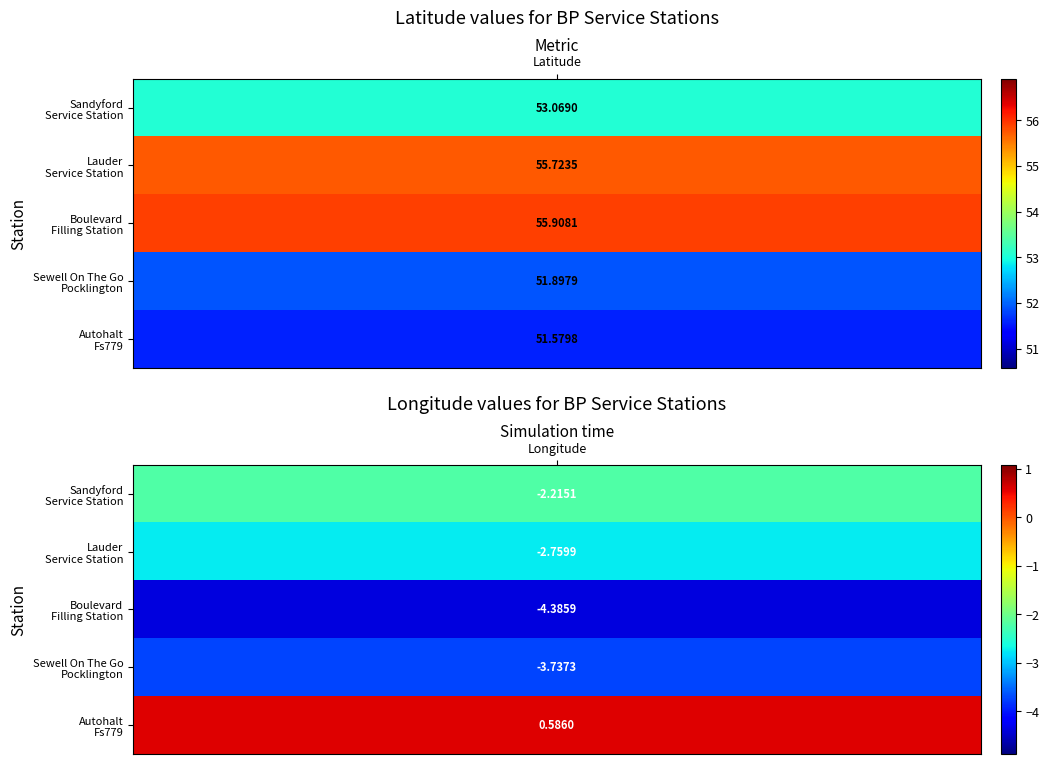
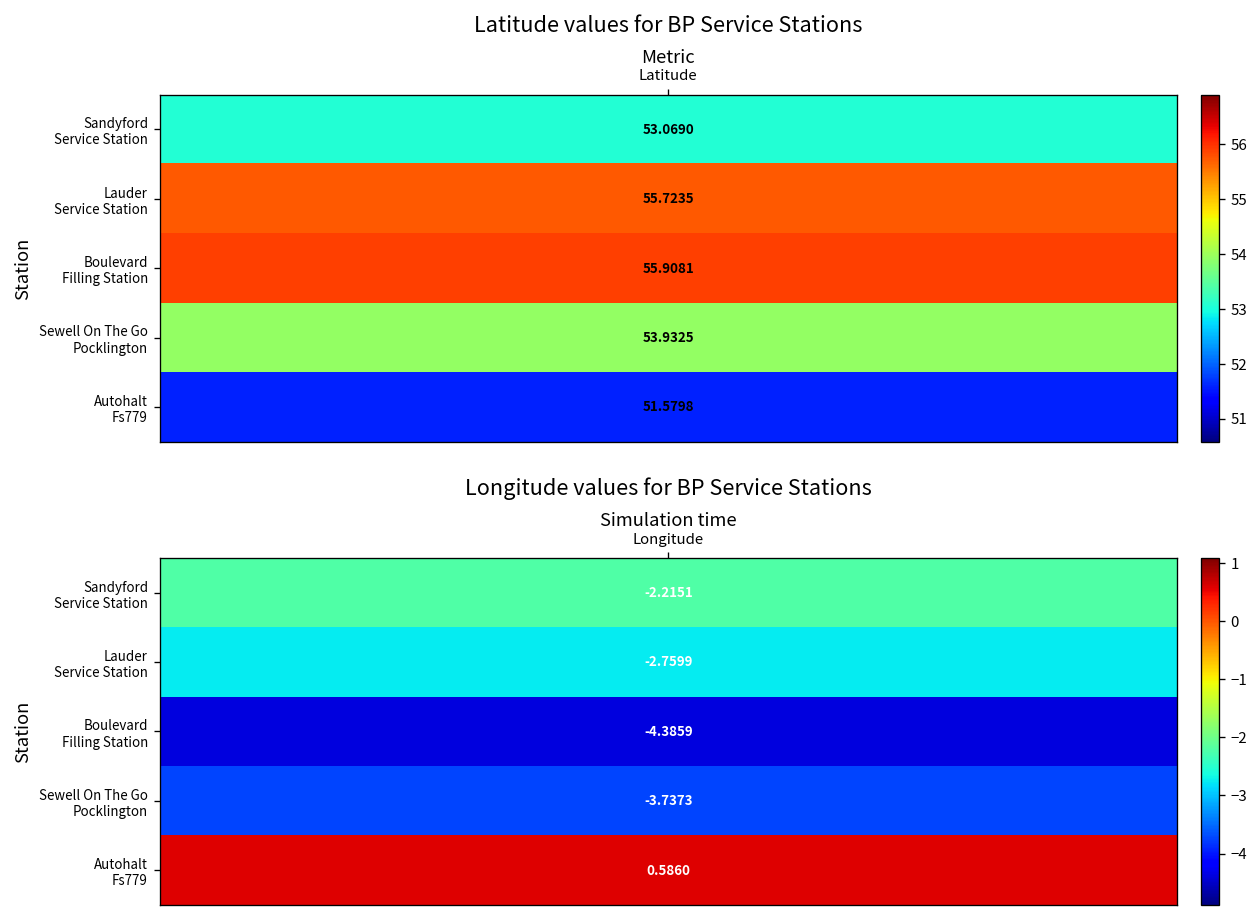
  {
    "Latitude values for BP Service Stations": {
      "Sandyford Service Station": {
        "Latitude": 53.0690
      },
      "Lauder Service Station": {
        "Latitude": 55.7235
      },
      "Boulevard Filling Station": {
        "Latitude": 55.9081
      },
      "Sewell On The Go Pocklington": {
-       "Latitude": 51.8979
+       "Latitude": 53.9325
      },
      "Autohalt Fs779": {
        "Latitude": 51.5798
      }
    },
    "Longitude values for BP Service Stations": {
      "Sandyford Service Station": {
        "Longitude": -2.2151
      },
      "Lauder Service Station": {
        "Longitude": -2.7599
      },
      "Boulevard Filling Station": {
        "Longitude": -4.3859
      },
      "Sewell On The Go Pocklington": {
        "Longitude": -3.7373
      },
      "Autohalt Fs779": {
        "Longitude": 0.5860
      }
    }
  }
